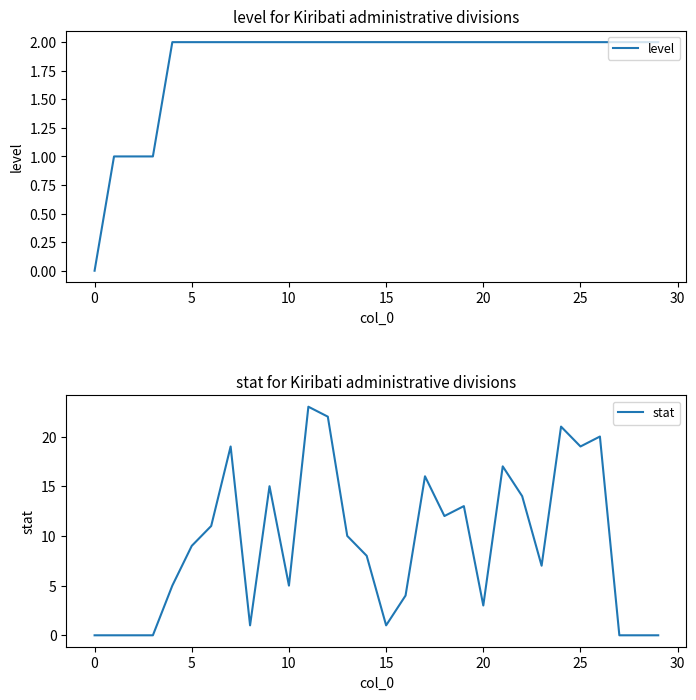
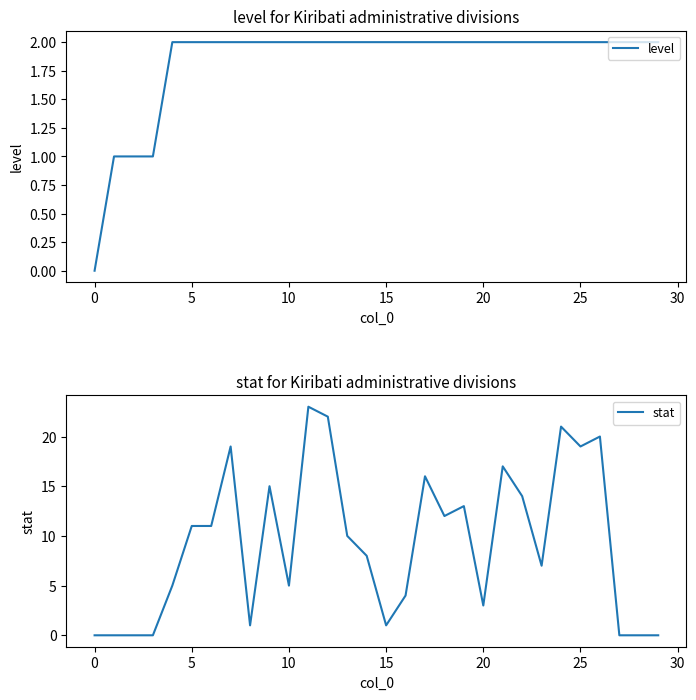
  {
    "level for Kiribati administrative divisions": {
      "0": 0.00,
      "5": 2.00,
      "10": 2.00,
      "15": 2.00,
      "20": 2.00,
      "25": 2.00
    },
    "stat for Kiribati administrative divisions": {
      "0": 0,
-     "5": 9,
+     "5": 11,
      "10": 5,
      "15": 1,
      "20": 3,
      "25": 19
    }
  }
